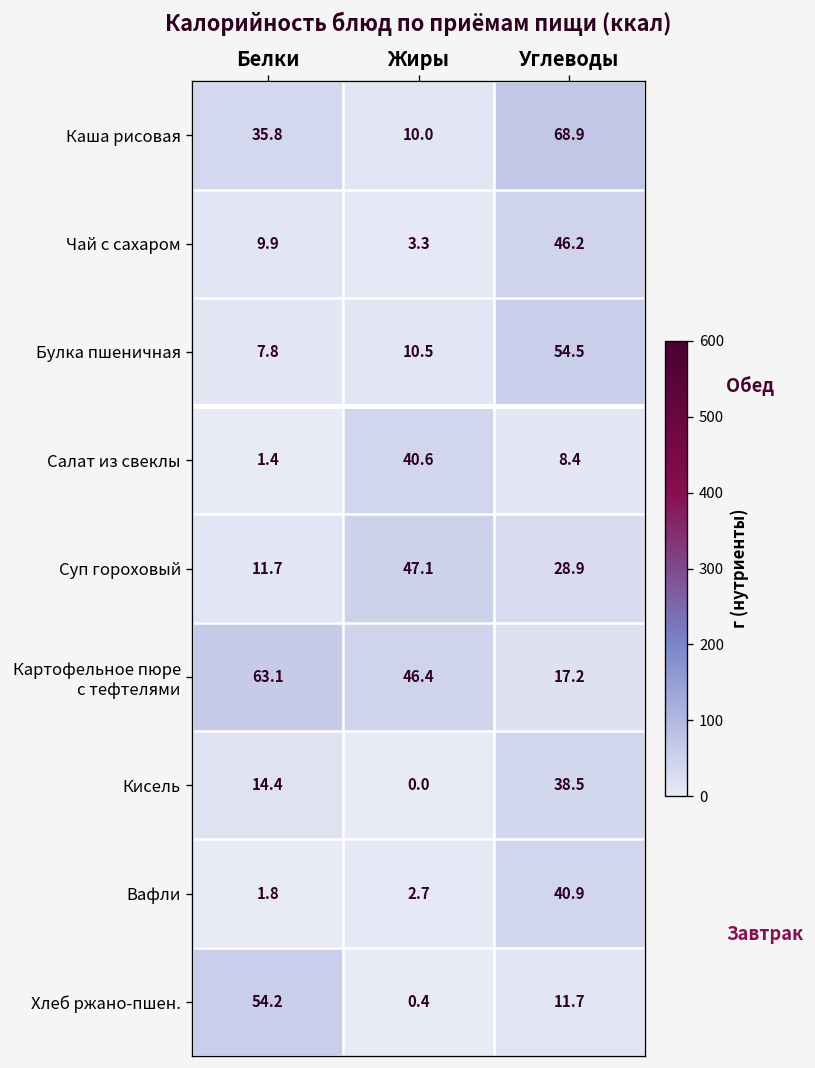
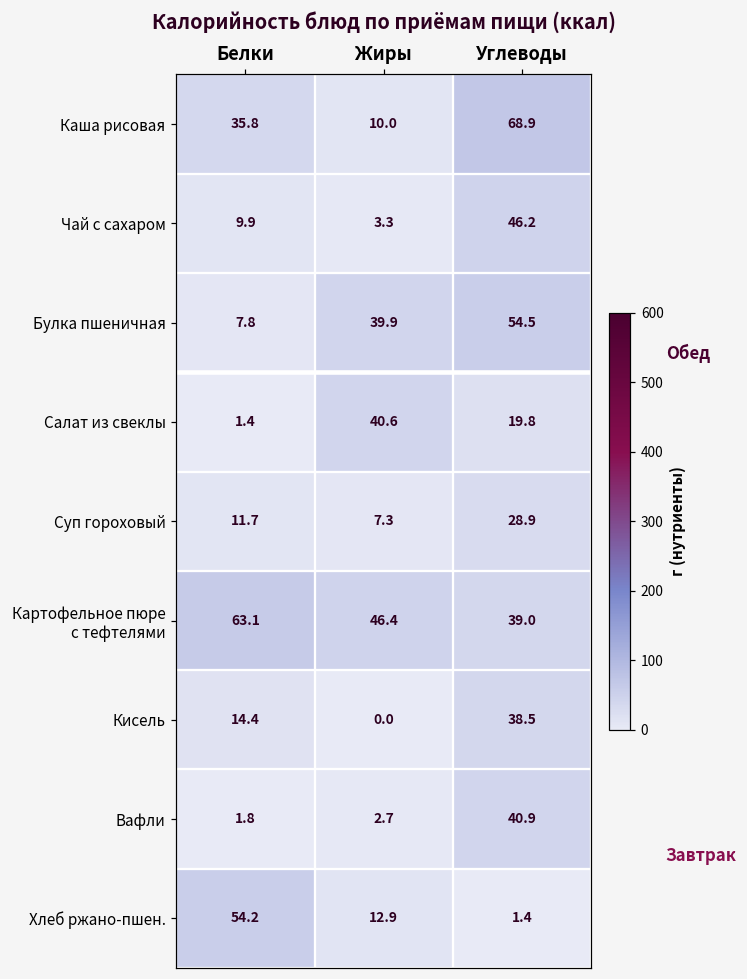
  {
    "Каша рисовая": {
      "Белки": 35.8,
      "Жиры": 10.0,
      "Углеводы": 68.9
    },
    "Чай с сахаром": {
      "Белки": 9.9,
      "Жиры": 3.3,
      "Углеводы": 46.2
    },
    "Булка пшеничная": {
      "Белки": 7.8,
-     "Жиры": 10.5,
+     "Жиры": 39.9,
      "Углеводы": 54.5
    },
    "Салат из свеклы": {
      "Белки": 1.4,
      "Жиры": 40.6,
-     "Углеводы": 8.4
+     "Углеводы": 19.8
    },
    "Суп гороховый": {
      "Белки": 11.7,
-     "Жиры": 47.1,
+     "Жиры": 7.3,
      "Углеводы": 28.9
    },
    "Картофельное пюре с тефтелями": {
      "Белки": 63.1,
      "Жиры": 46.4,
-     "Углеводы": 17.2
+     "Углеводы": 39.0
    },
    "Кисель": {
      "Белки": 14.4,
      "Жиры": 0.0,
      "Углеводы": 38.5
    },
    "Вафли": {
      "Белки": 1.8,
      "Жиры": 2.7,
      "Углеводы": 40.9
    },
    "Хлеб ржано-пшен.": {
      "Белки": 54.2,
-     "Жиры": 0.4,
-     "Углеводы": 11.7
+     "Жиры": 12.9,
+     "Углеводы": 1.4
    }
  }
